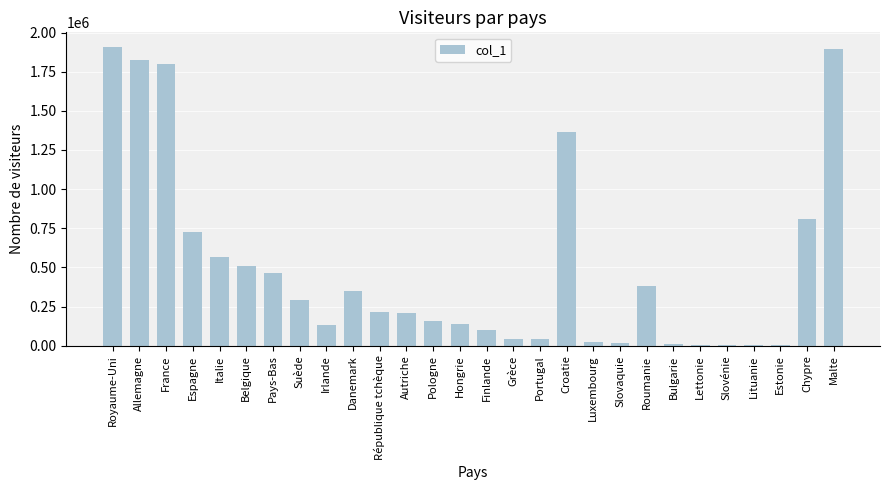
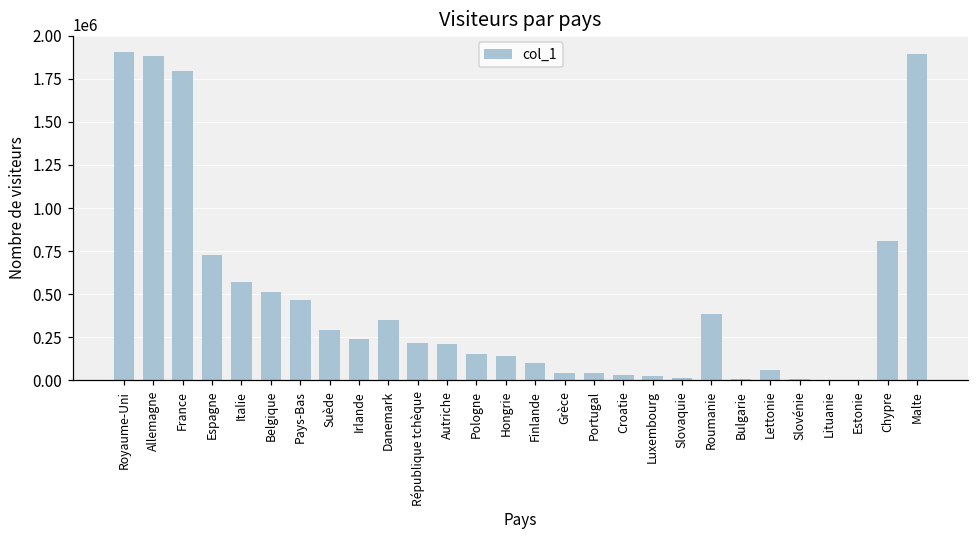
  {
    "Royaume-Uni": 1910000,
-   "Allemagne": 1830000,
+   "Allemagne": 1880000,
    "France": 1800000,
    "Espagne": 730000,
    "Italie": 570000,
    "Belgique": 510000,
    "Pays-Bas": 460000,
    "Suède": 290000,
-   "Irlande": 130000,
+   "Irlande": 240000,
    "Danemark": 350000,
    "République tchèque": 220000,
    "Autriche": 210000,
    "Pologne": 160000,
    "Hongrie": 140000,
    "Finlande": 100000,
    "Grèce": 40000,
    "Portugal": 40000,
-   "Croatie": 1370000,
+   "Croatie": 30000,
    "Luxembourg": 30000,
    "Roumanie": 380000,
-   "Lettonie": 10000,
+   "Lettonie": 60000,
    "Chypre": 810000,
    "Malte": 1890000
  }
